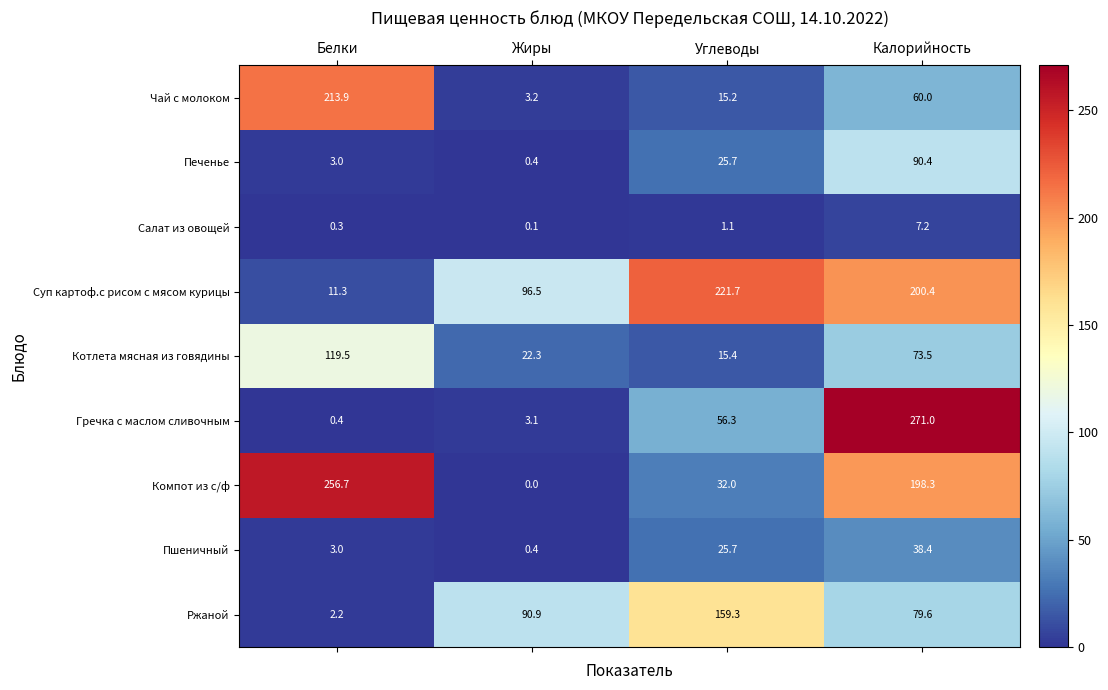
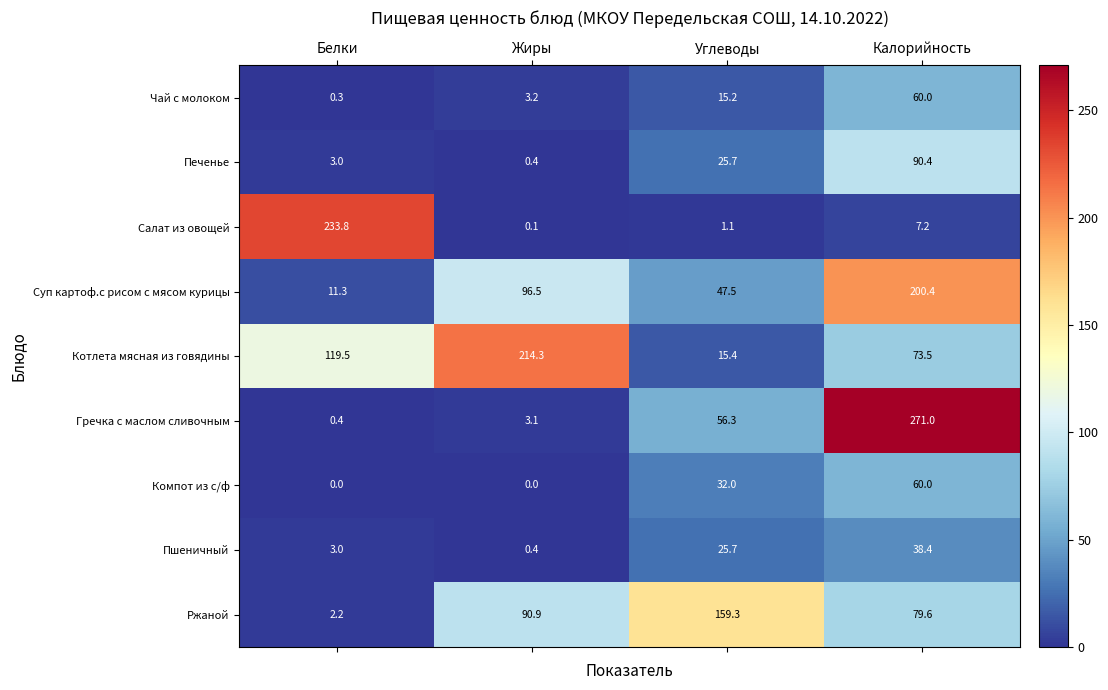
  {
    "Чай с молоком": {
-     "Белки": 213.9,
+     "Белки": 0.3,
      "Жиры": 3.2,
      "Углеводы": 15.2,
      "Калорийность": 60.0
    },
    "Печенье": {
      "Белки": 3.0,
      "Жиры": 0.4,
      "Углеводы": 25.7,
      "Калорийность": 90.4
    },
    "Салат из овощей": {
-     "Белки": 0.3,
+     "Белки": 233.8,
      "Жиры": 0.1,
      "Углеводы": 1.1,
      "Калорийность": 7.2
    },
    "Суп картоф.с рисом с мясом курицы": {
      "Белки": 11.3,
      "Жиры": 96.5,
-     "Углеводы": 221.7,
+     "Углеводы": 47.5,
      "Калорийность": 200.4
    },
    "Котлета мясная из говядины": {
      "Белки": 119.5,
-     "Жиры": 22.3,
+     "Жиры": 214.3,
      "Углеводы": 15.4,
      "Калорийность": 73.5
    },
    "Гречка с маслом сливочным": {
      "Белки": 0.4,
      "Жиры": 3.1,
      "Углеводы": 56.3,
      "Калорийность": 271.0
    },
    "Компот из с/ф": {
-     "Белки": 256.7,
+     "Белки": 0.0,
      "Жиры": 0.0,
      "Углеводы": 32.0,
-     "Калорийность": 198.3
+     "Калорийность": 60.0
    },
    "Пшеничный": {
      "Белки": 3.0,
      "Жиры": 0.4,
      "Углеводы": 25.7,
      "Калорийность": 38.4
    },
    "Ржаной": {
      "Белки": 2.2,
      "Жиры": 90.9,
      "Углеводы": 159.3,
      "Калорийность": 79.6
    }
  }
